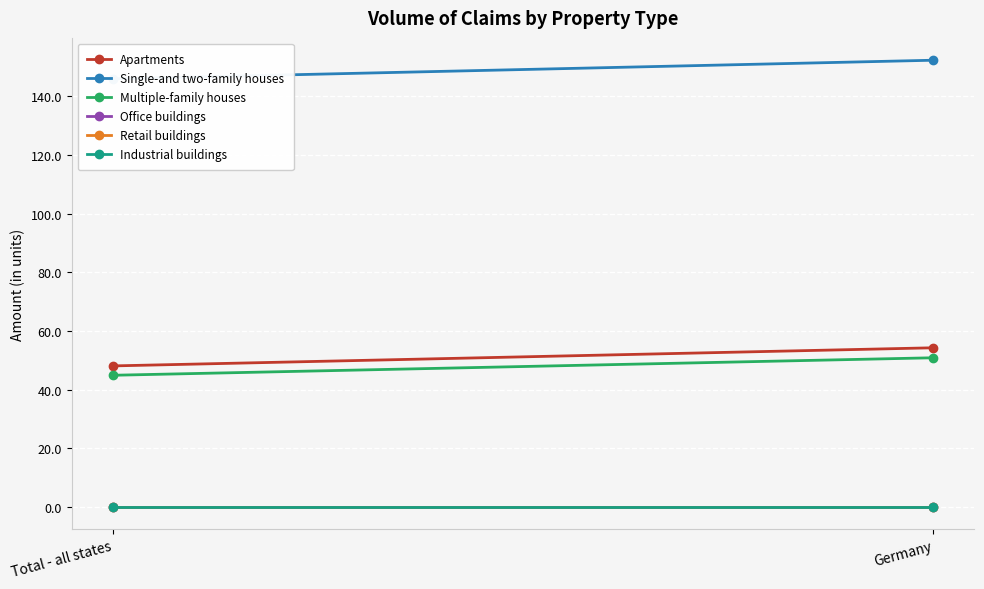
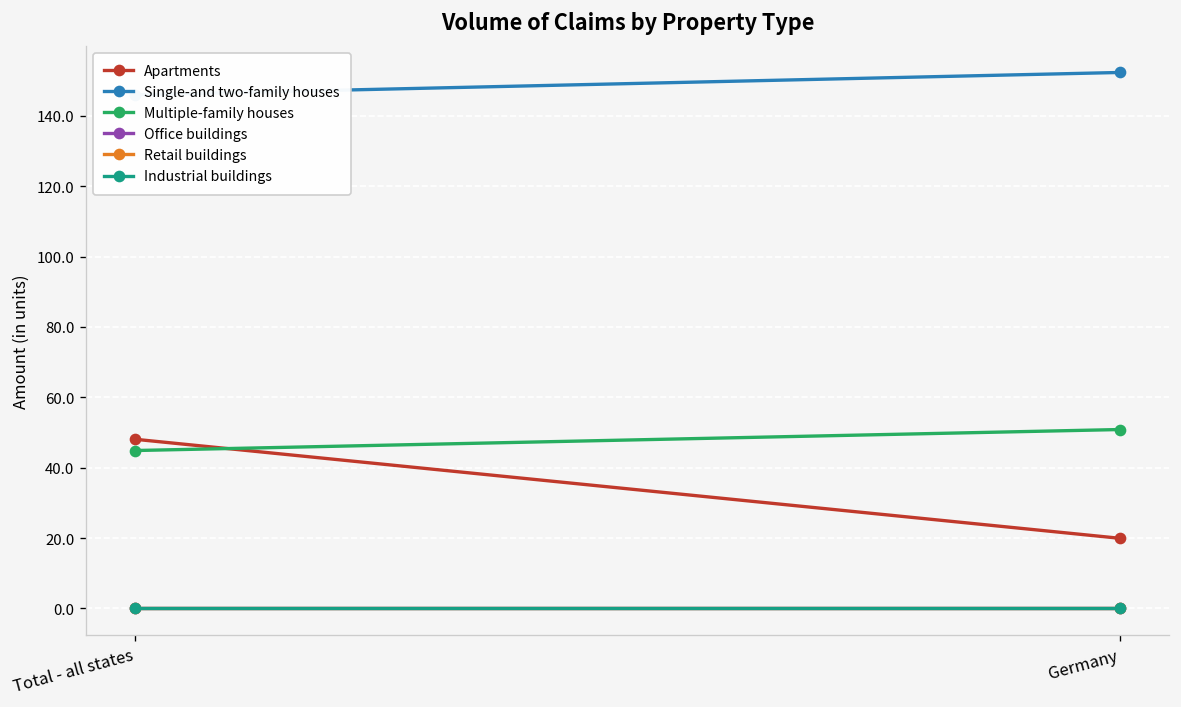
  {
    "Apartments": {
      "Total - all states": 48,
-     "Germany": 54
+     "Germany": 20
    },
    "Single-and two-family houses": {
      "Germany": 152
    }
  }
